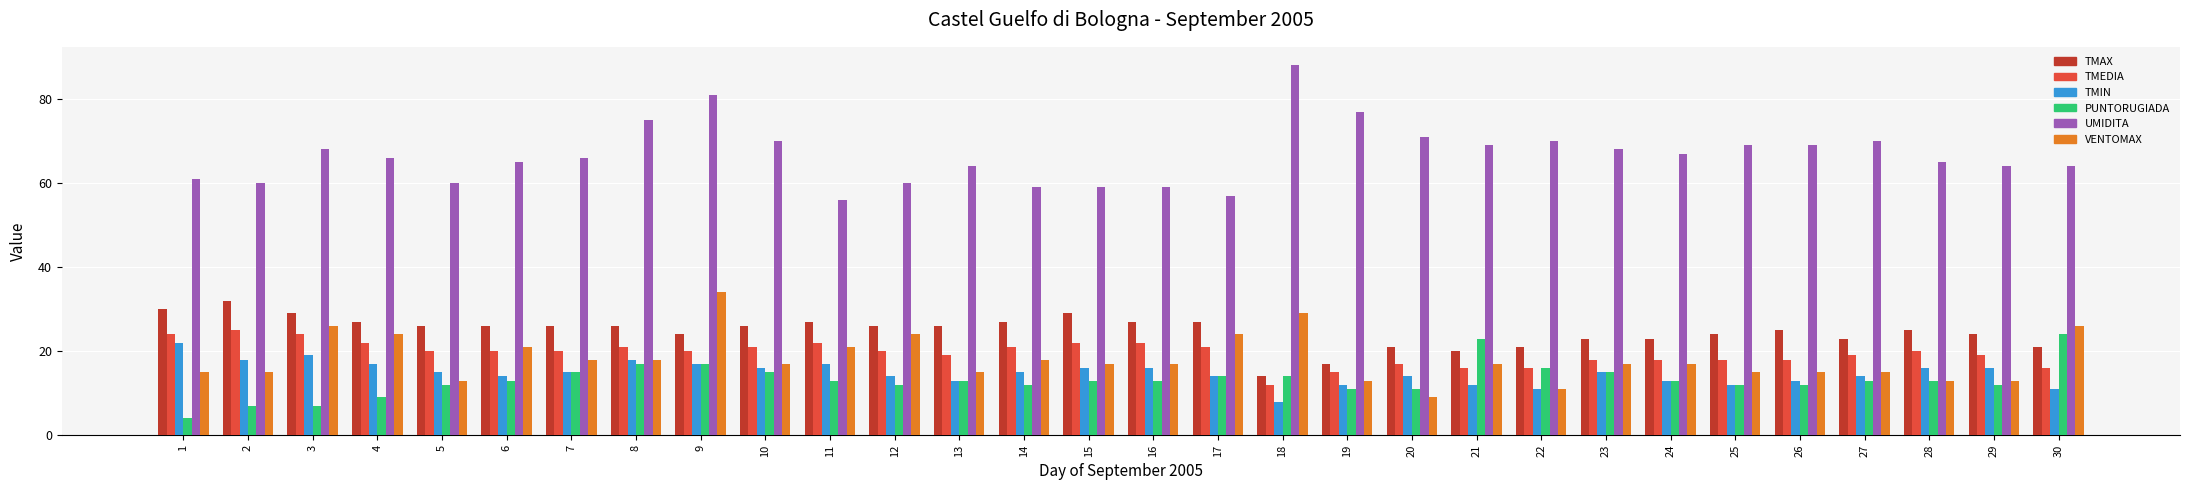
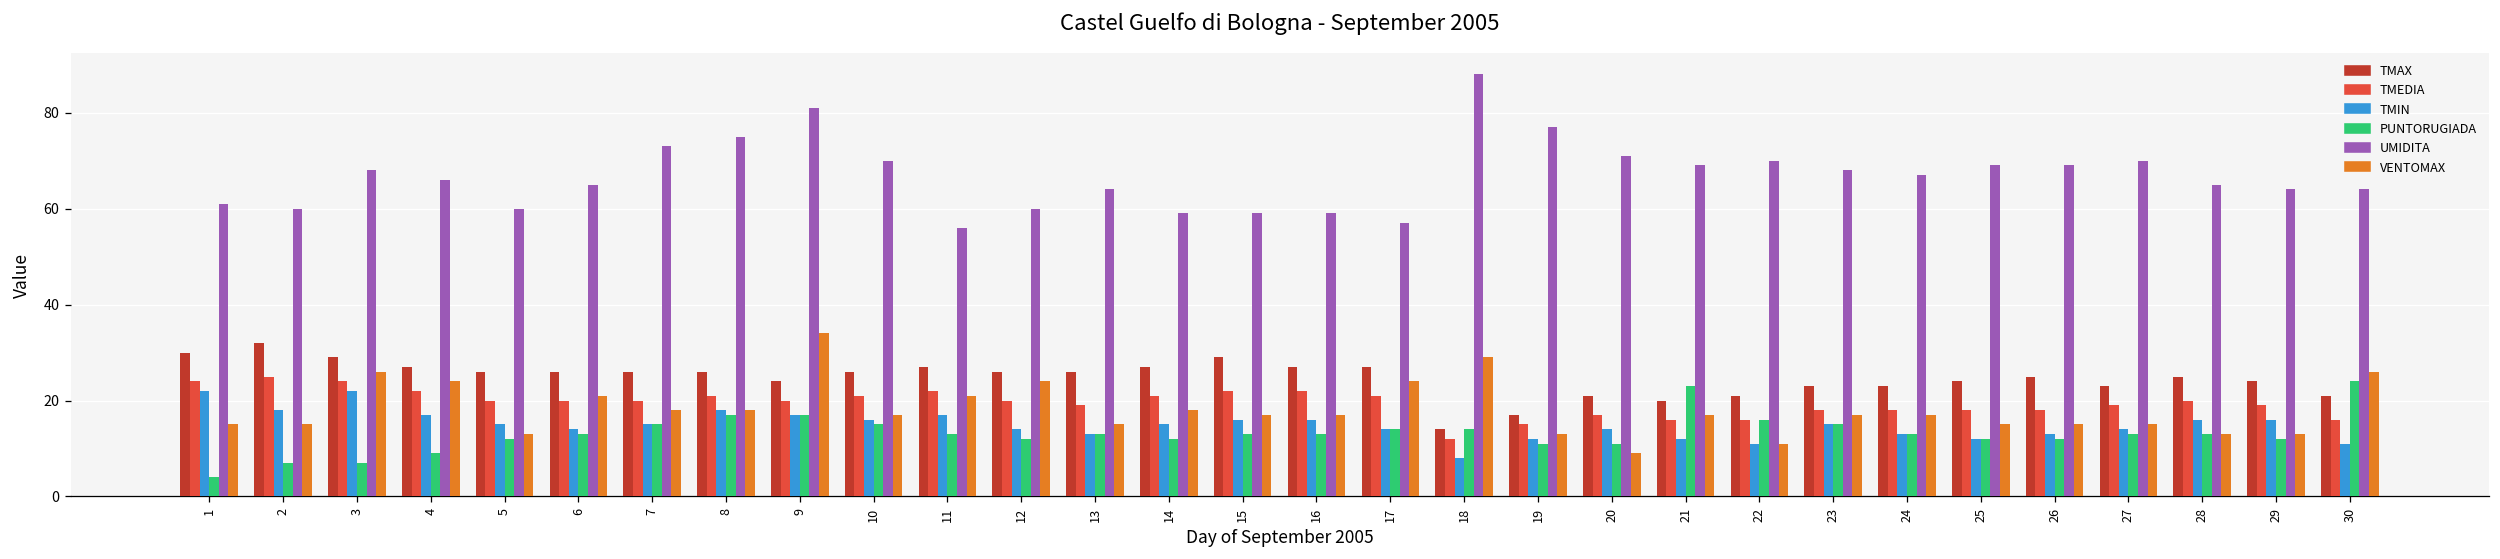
  {
    "TMIN": {
      "1": 22,
      "2": 18,
-     "3": 19,
+     "3": 22,
      "4": 17,
      "5": 15,
      "6": 14,
      "7": 15,
      "8": 18,
      "9": 17,
      "10": 16,
      "11": 17,
      "12": 14,
      "13": 13,
      "14": 15,
      "15": 16,
      "16": 16,
      "17": 14,
      "18": 8,
      "19": 12,
      "20": 14,
      "21": 12,
      "22": 11,
      "23": 15,
      "24": 13,
      "25": 12,
      "26": 13,
      "27": 14,
      "28": 16,
      "29": 16,
      "30": 11
    },
    "PUNTORUGIADA": {
      "1": 4,
      "2": 7,
      "3": 7,
      "4": 9,
      "5": 12,
      "6": 13,
      "7": 15,
      "8": 17,
      "9": 17,
      "10": 15,
      "11": 13,
      "12": 12,
      "13": 13,
      "14": 12,
      "15": 13,
      "16": 13,
      "17": 14,
      "18": 14,
      "19": 11,
      "20": 11,
      "21": 23,
      "22": 16,
      "23": 15,
      "24": 13,
      "25": 12,
      "26": 12,
      "27": 13,
      "28": 13,
      "29": 12,
      "30": 24
    },
    "UMIDITA": {
      "1": 61,
      "2": 60,
      "3": 68,
      "4": 66,
      "5": 60,
      "6": 65,
-     "7": 66,
+     "7": 73,
      "8": 75,
      "9": 81,
      "10": 70,
      "11": 56,
      "12": 60,
      "13": 64,
      "14": 59,
      "15": 59,
      "16": 59,
      "17": 57,
      "18": 88,
      "19": 77,
      "20": 71,
      "21": 69,
      "22": 70,
      "23": 68,
      "24": 67,
      "25": 69,
      "26": 69,
      "27": 70,
      "28": 65,
      "29": 64,
      "30": 64
    }
  }
